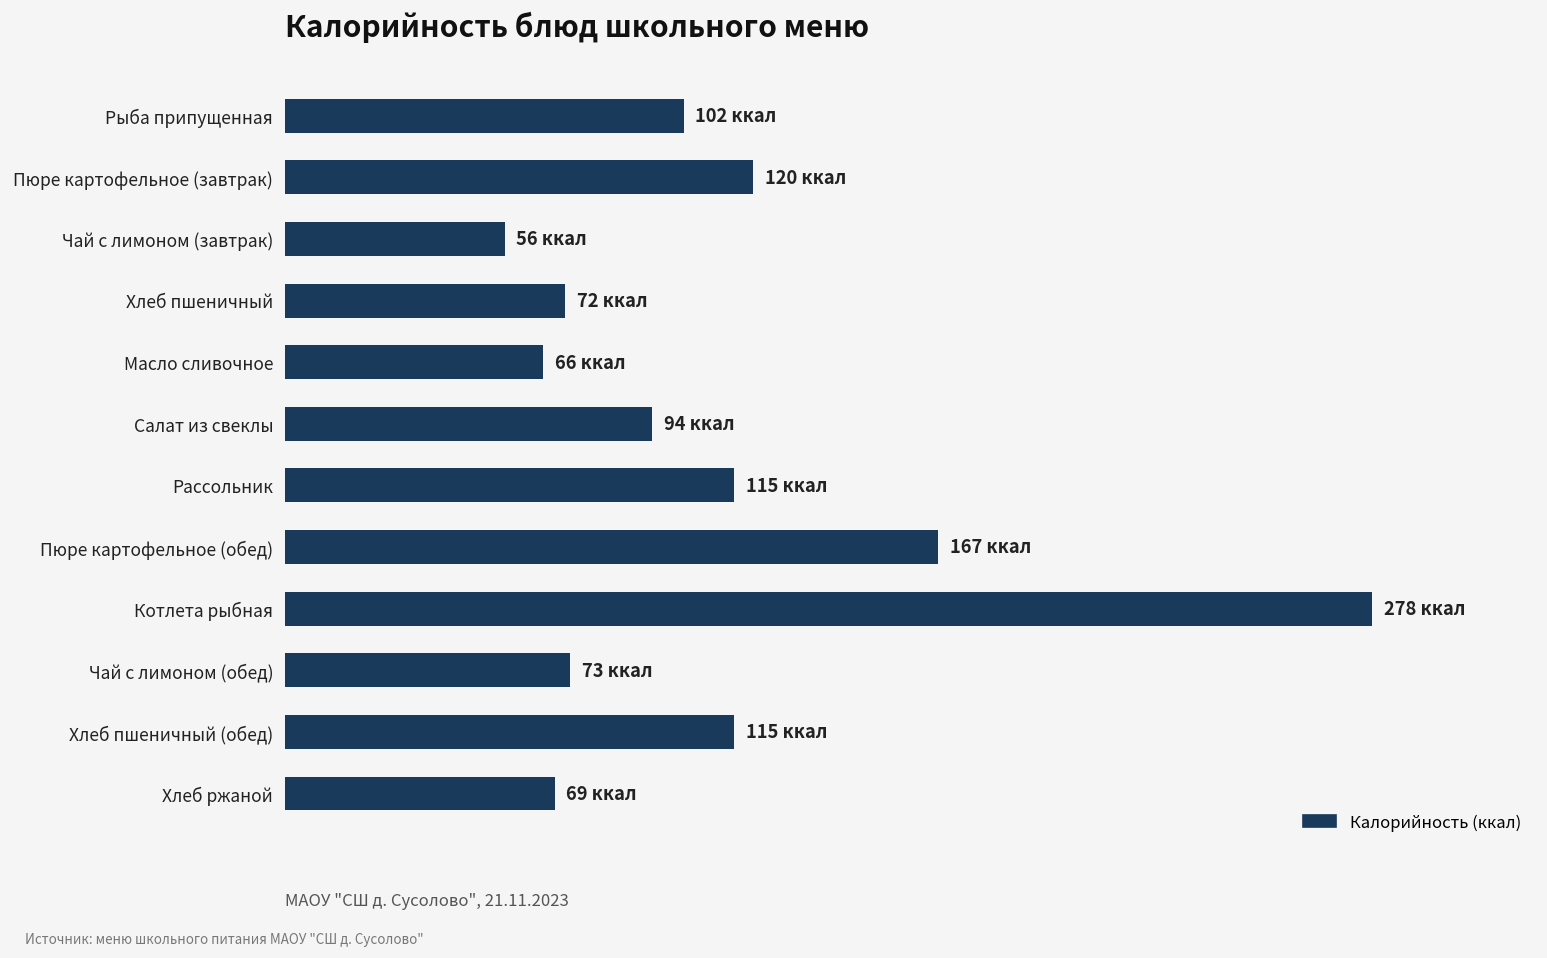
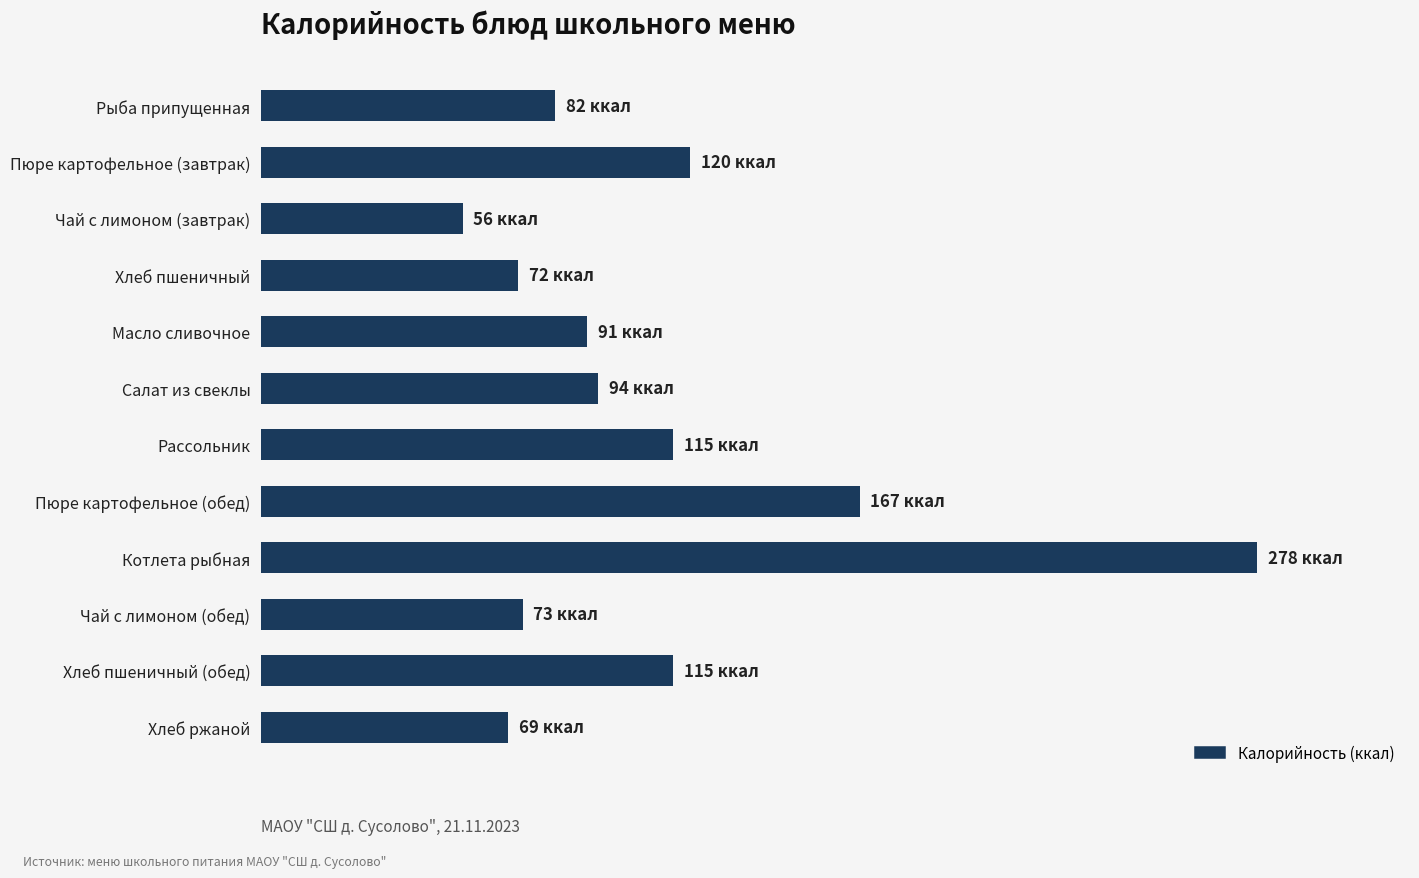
  {
-   "Рыба припущенная": 102,
+   "Рыба припущенная": 82,
    "Пюре картофельное (завтрак)": 120,
    "Чай с лимоном (завтрак)": 56,
    "Хлеб пшеничный": 72,
-   "Масло сливочное": 66,
+   "Масло сливочное": 91,
    "Салат из свеклы": 94,
    "Рассольник": 115,
    "Пюре картофельное (обед)": 167,
    "Котлета рыбная": 278,
    "Чай с лимоном (обед)": 73,
    "Хлеб пшеничный (обед)": 115,
    "Хлеб ржаной": 69
  }
